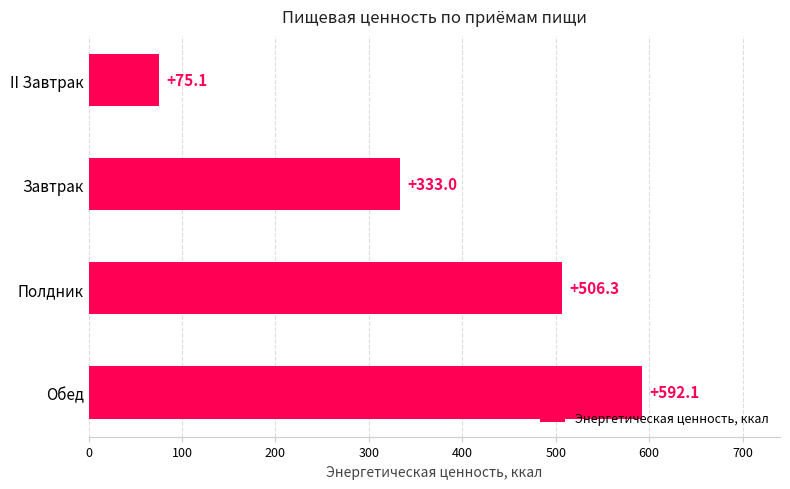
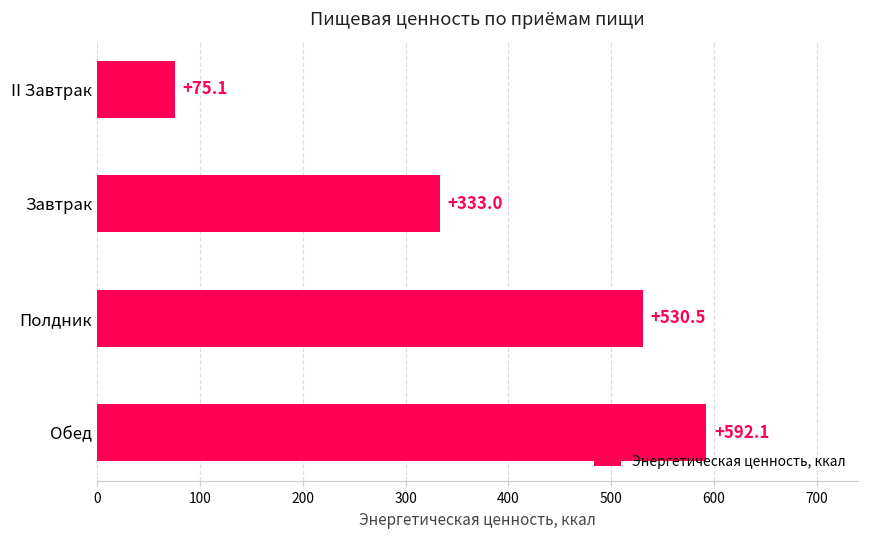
  {
    "II Завтрак": "+75.1",
    "Завтрак": "+333.0",
-   "Полдник": "+506.3",
+   "Полдник": "+530.5",
    "Обед": "+592.1"
  }
